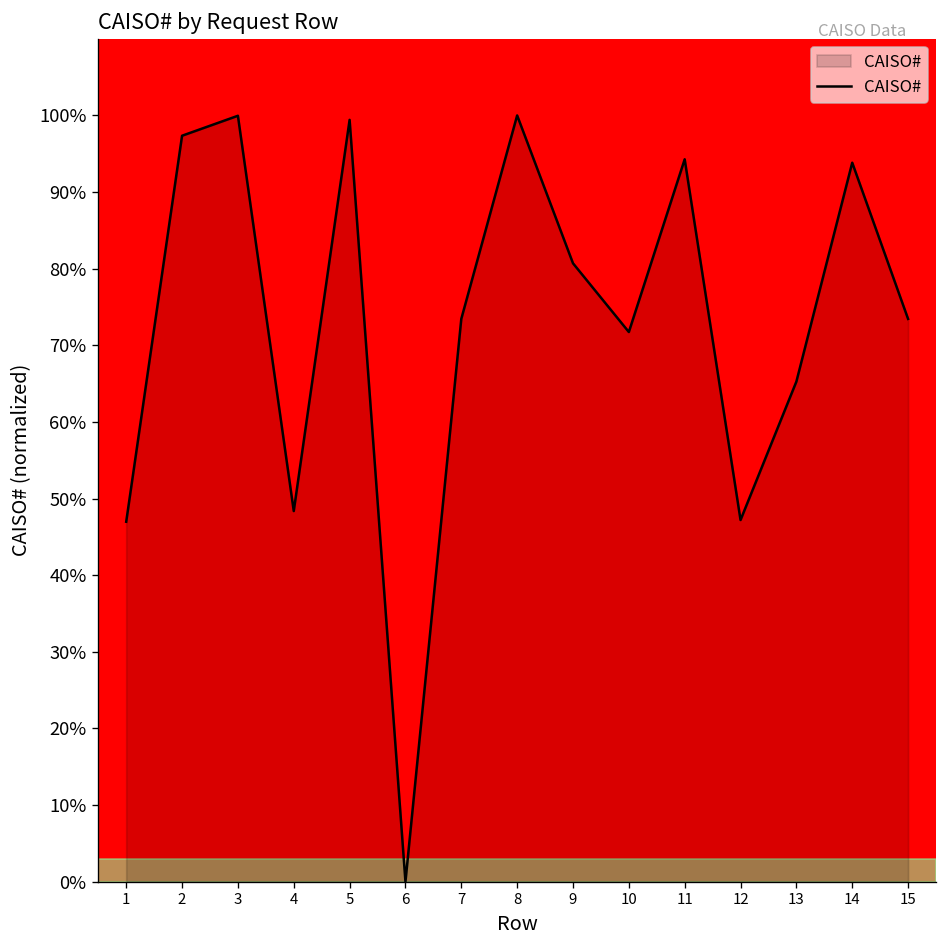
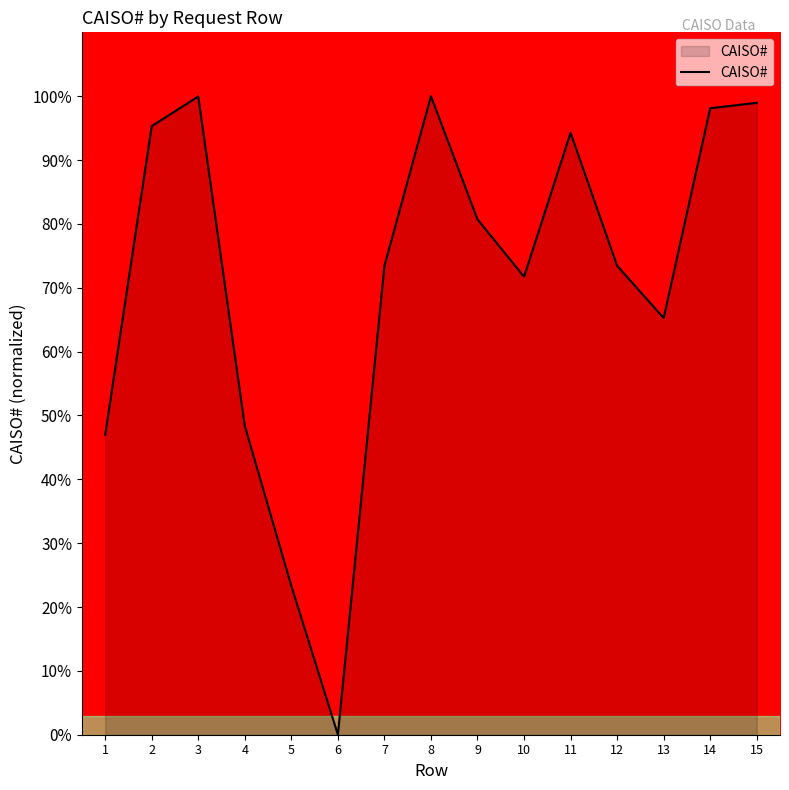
  {
    "1": "47%",
-   "2": "97%",
+   "2": "95%",
    "3": "100%",
    "4": "48%",
-   "5": "99%",
+   "5": "23%",
    "7": "73%",
    "8": "100%",
    "9": "81%",
    "10": "72%",
    "11": "94%",
-   "12": "47%",
+   "12": "73%",
    "13": "65%",
-   "14": "94%",
-   "15": "73%"
+   "14": "98%",
+   "15": "99%"
  }
